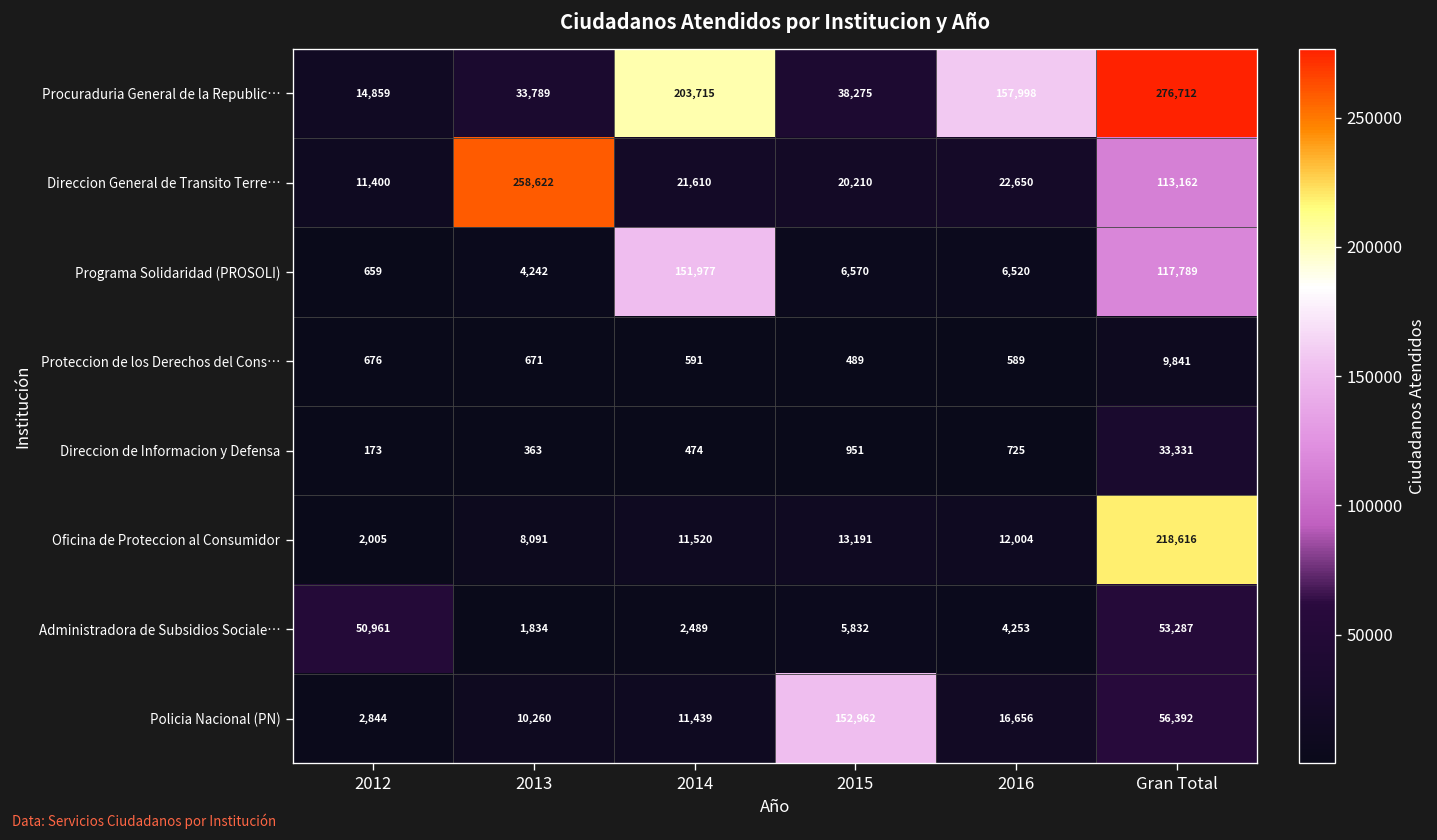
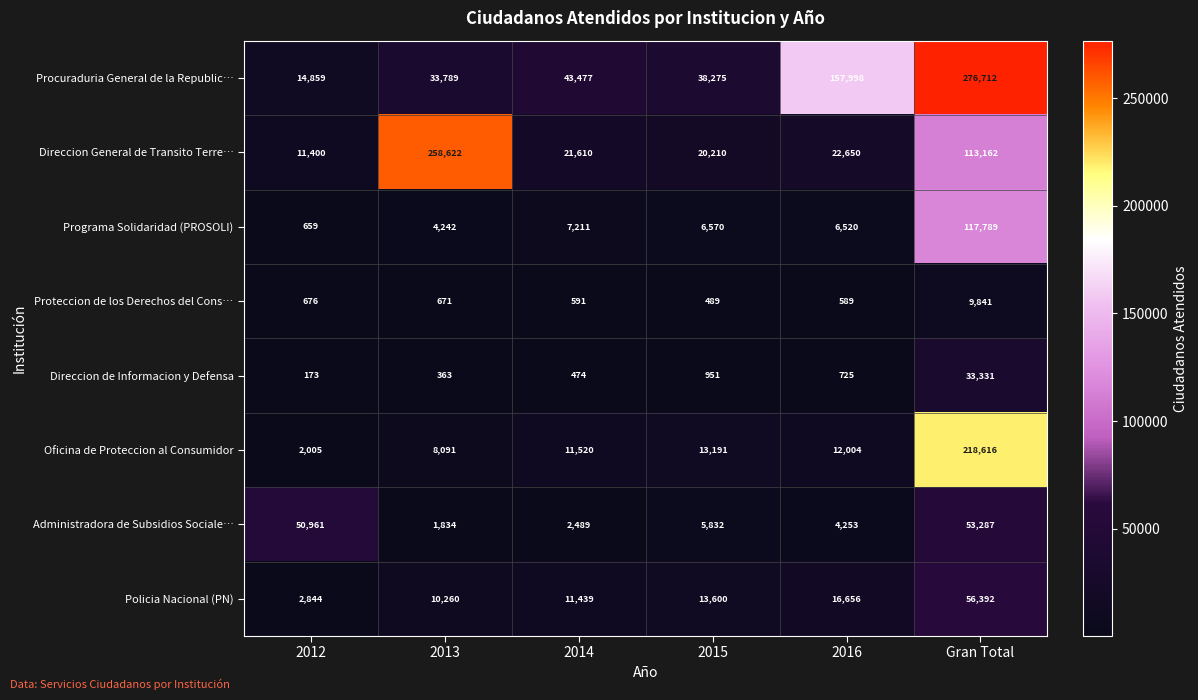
  {
    "Procuraduria General de la Republic…": {
      "2012": "14,859",
      "2013": "33,789",
-     "2014": "203,715",
+     "2014": "43,477",
      "2015": "38,275",
      "2016": "157,998",
      "Gran Total": "276,712"
    },
    "Direccion General de Transito Terre…": {
      "2012": "11,400",
      "2013": "258,622",
      "2014": "21,610",
      "2015": "20,210",
      "2016": "22,650",
      "Gran Total": "113,162"
    },
    "Programa Solidaridad (PROSOLI)": {
      "2012": "659",
      "2013": "4,242",
-     "2014": "151,977",
+     "2014": "7,211",
      "2015": "6,570",
      "2016": "6,520",
      "Gran Total": "117,789"
    },
    "Proteccion de los Derechos del Cons…": {
      "2012": "676",
      "2013": "671",
      "2014": "591",
      "2015": "489",
      "2016": "589",
      "Gran Total": "9,841"
    },
    "Direccion de Informacion y Defensa": {
      "2012": "173",
      "2013": "363",
      "2014": "474",
      "2015": "951",
      "2016": "725",
      "Gran Total": "33,331"
    },
    "Oficina de Proteccion al Consumidor": {
      "2012": "2,005",
      "2013": "8,091",
      "2014": "11,520",
      "2015": "13,191",
      "2016": "12,004",
      "Gran Total": "218,616"
    },
    "Administradora de Subsidios Sociale…": {
      "2012": "50,961",
      "2013": "1,834",
      "2014": "2,489",
      "2015": "5,832",
      "2016": "4,253",
      "Gran Total": "53,287"
    },
    "Policia Nacional (PN)": {
      "2012": "2,844",
      "2013": "10,260",
      "2014": "11,439",
-     "2015": "152,962",
+     "2015": "13,600",
      "2016": "16,656",
      "Gran Total": "56,392"
    }
  }
